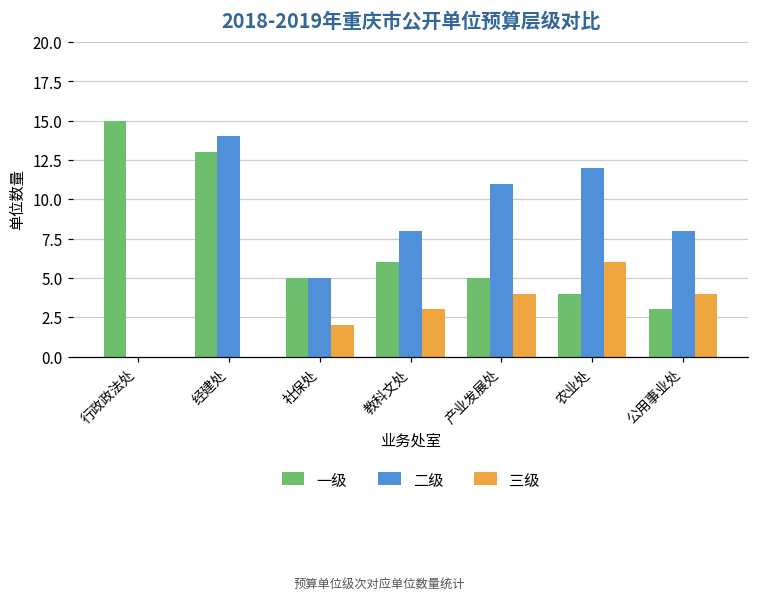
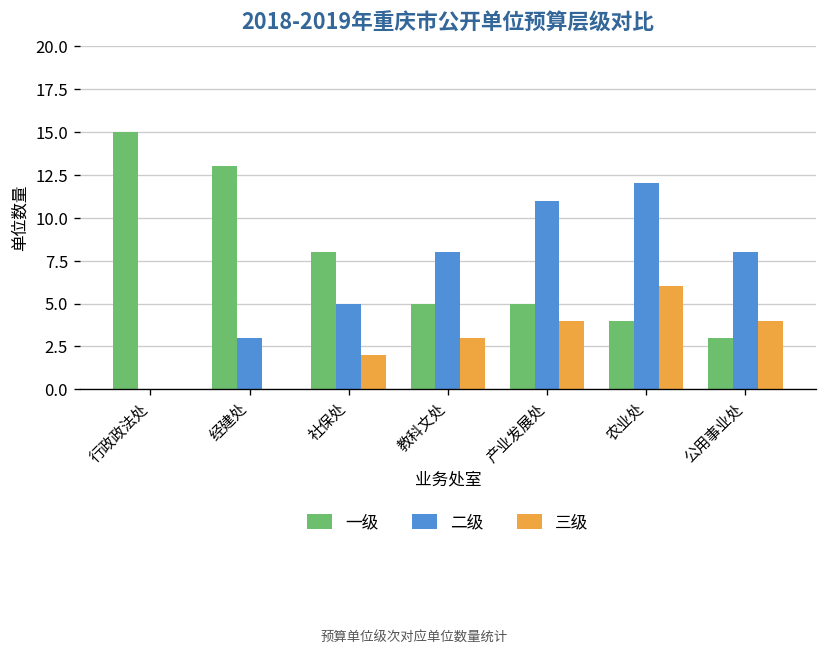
  {
    "一级": {
      "行政政法处": 15,
      "经建处": 13,
-     "社保处": 5,
-     "教科文处": 6,
+     "社保处": 8,
+     "教科文处": 5,
      "产业发展处": 5,
      "农业处": 4,
      "公用事业处": 3
    },
    "二级": {
      "行政政法处": 0,
-     "经建处": 14,
+     "经建处": 3,
      "社保处": 5,
      "教科文处": 8,
      "产业发展处": 11,
      "农业处": 12,
      "公用事业处": 8
    },
    "三级": {
      "行政政法处": 0,
      "经建处": 0,
      "社保处": 2,
      "教科文处": 3,
      "产业发展处": 4,
      "农业处": 6,
      "公用事业处": 4
    }
  }
